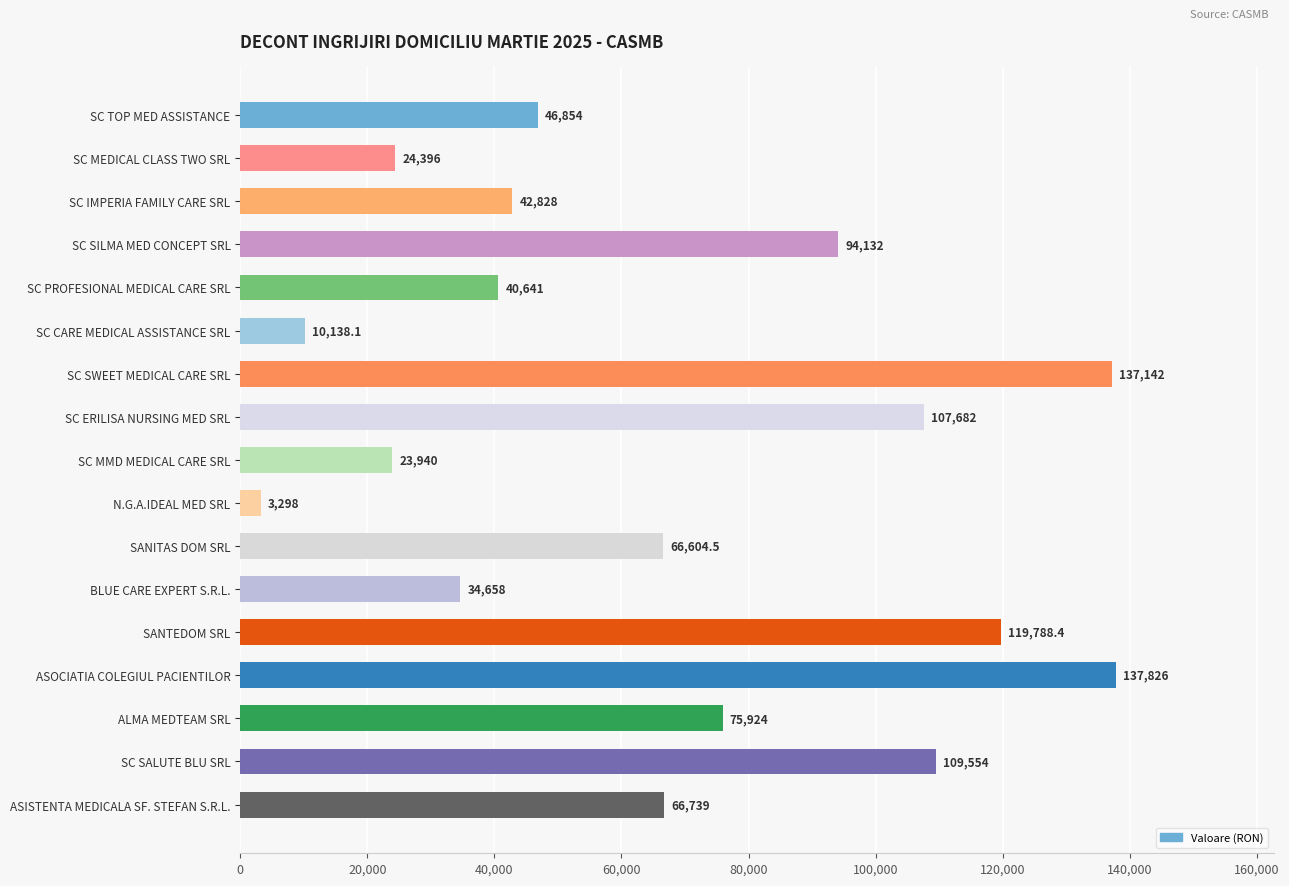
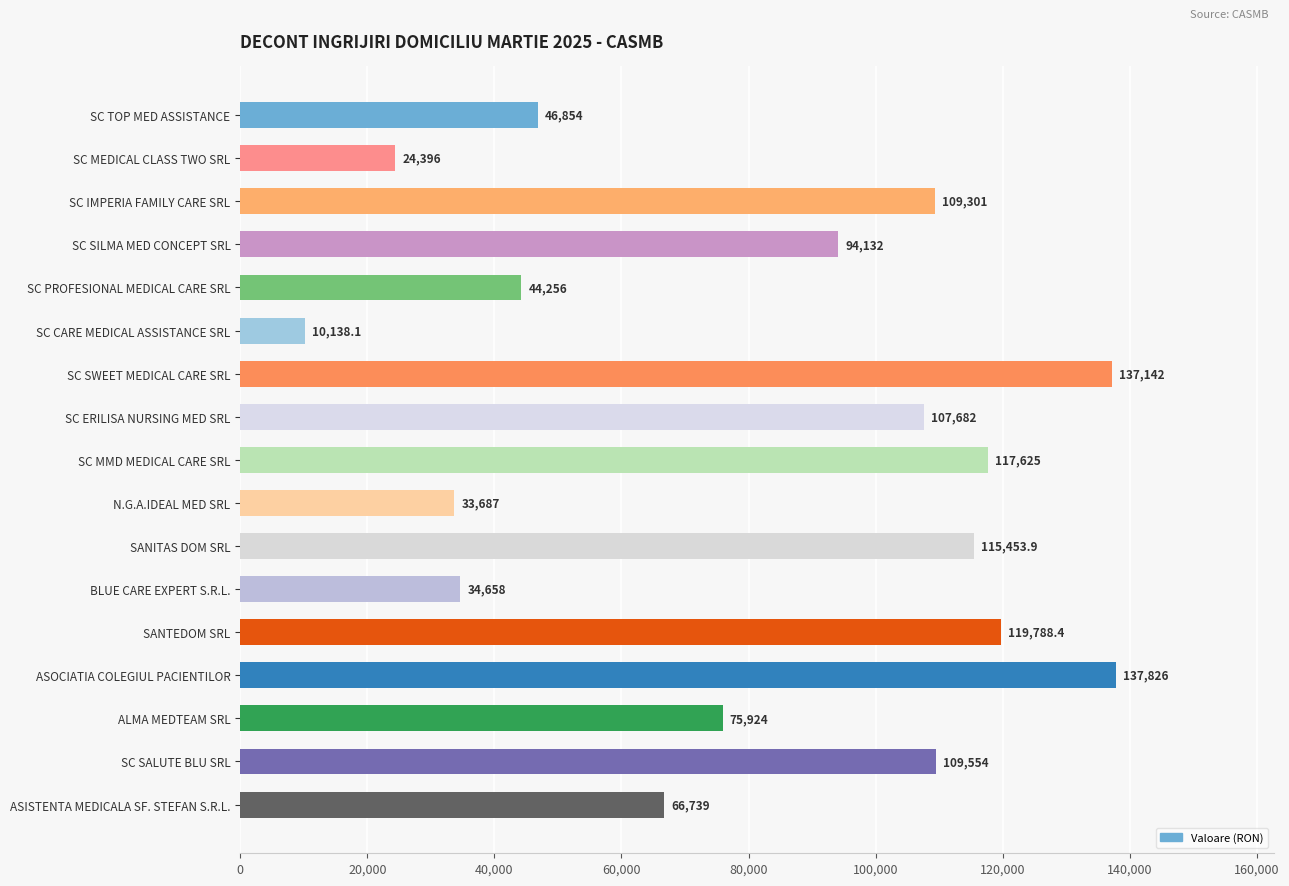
  {
    "SC TOP MED ASSISTANCE": "46,854",
    "SC MEDICAL CLASS TWO SRL": "24,396",
-   "SC IMPERIA FAMILY CARE SRL": "42,828",
+   "SC IMPERIA FAMILY CARE SRL": "109,301",
    "SC SILMA MED CONCEPT SRL": "94,132",
-   "SC PROFESIONAL MEDICAL CARE SRL": "40,641",
+   "SC PROFESIONAL MEDICAL CARE SRL": "44,256",
    "SC CARE MEDICAL ASSISTANCE SRL": "10,138.1",
    "SC SWEET MEDICAL CARE SRL": "137,142",
    "SC ERILISA NURSING MED SRL": "107,682",
-   "SC MMD MEDICAL CARE SRL": "23,940",
-   "N.G.A.IDEAL MED SRL": "3,298",
-   "SANITAS DOM SRL": "66,604.5",
+   "SC MMD MEDICAL CARE SRL": "117,625",
+   "N.G.A.IDEAL MED SRL": "33,687",
+   "SANITAS DOM SRL": "115,453.9",
    "BLUE CARE EXPERT S.R.L.": "34,658",
    "SANTEDOM SRL": "119,788.4",
    "ASOCIATIA COLEGIUL PACIENTILOR": "137,826",
    "ALMA MEDTEAM SRL": "75,924",
    "SC SALUTE BLU SRL": "109,554",
    "ASISTENTA MEDICALA SF. STEFAN S.R.L.": "66,739"
  }
